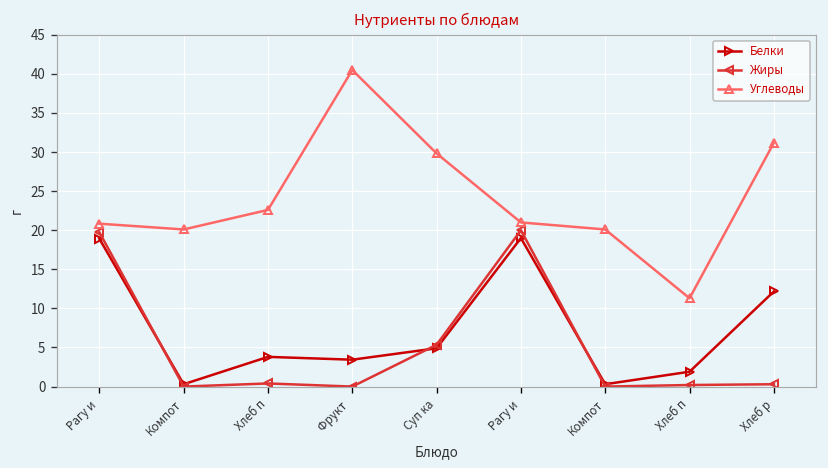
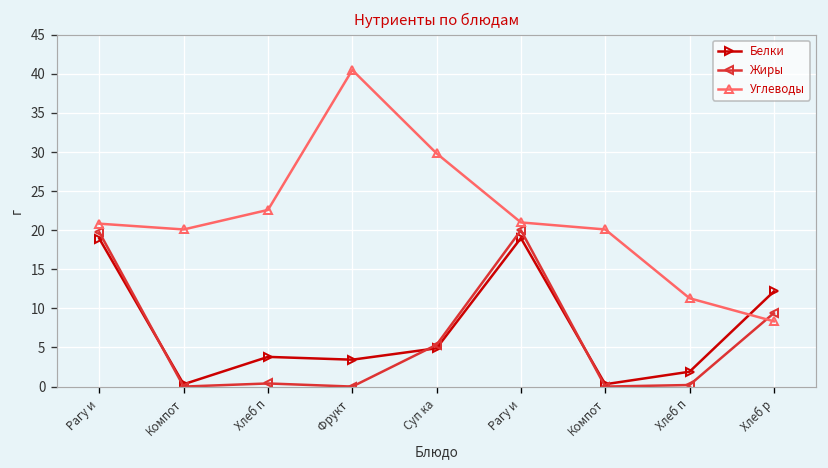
  {
    "Белки": {
      "Фрукт": 3,
      "Суп ка": 5,
      "Хлеб р": 12
    },
    "Жиры": {
      "Фрукт": 0,
      "Суп ка": 5,
-     "Хлеб р": 0
+     "Хлеб р": 9
    },
    "Углеводы": {
      "Фрукт": 41,
      "Суп ка": 30,
-     "Хлеб р": 31
+     "Хлеб р": 8
    }
  }
